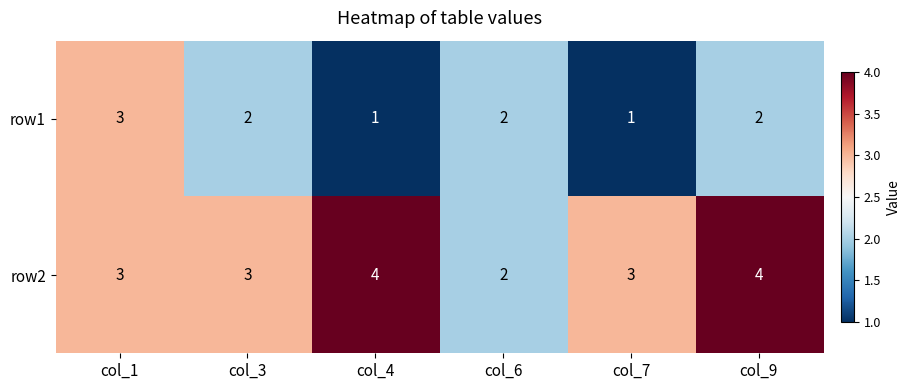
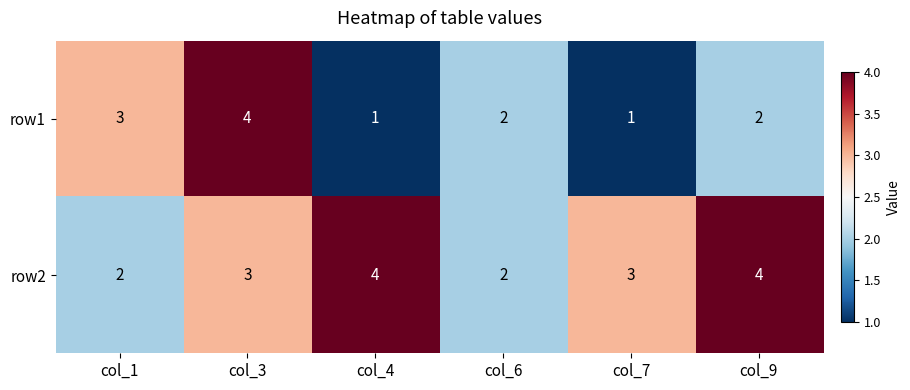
  {
    "row1": {
      "col_1": 3,
-     "col_3": 2,
+     "col_3": 4,
      "col_4": 1,
      "col_6": 2,
      "col_7": 1,
      "col_9": 2
    },
    "row2": {
-     "col_1": 3,
+     "col_1": 2,
      "col_3": 3,
      "col_4": 4,
      "col_6": 2,
      "col_7": 3,
      "col_9": 4
    }
  }
